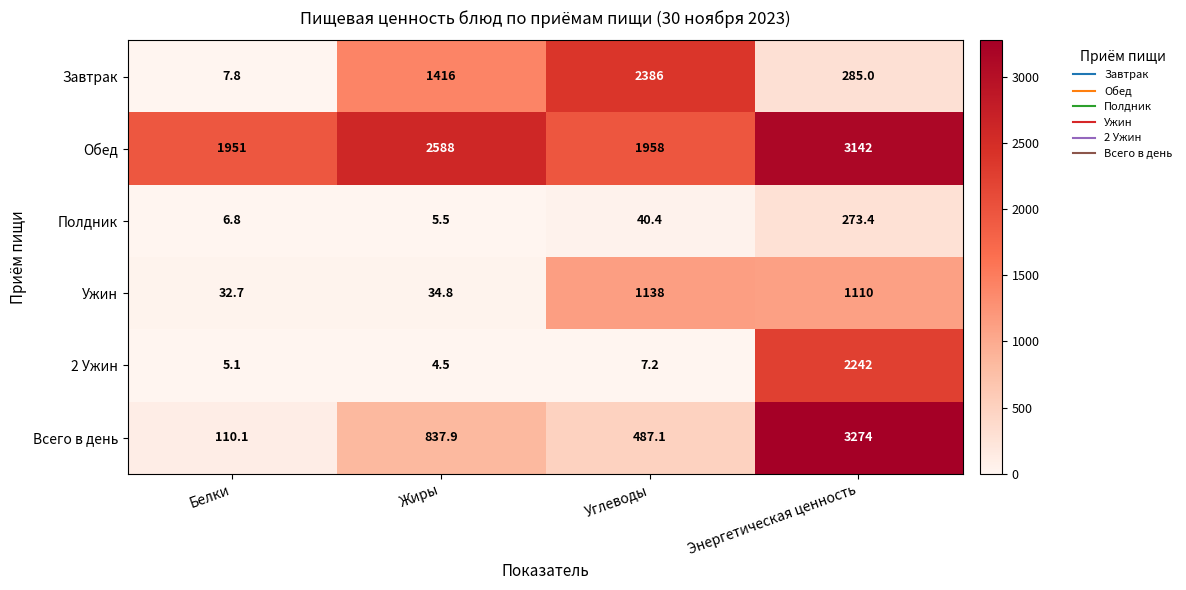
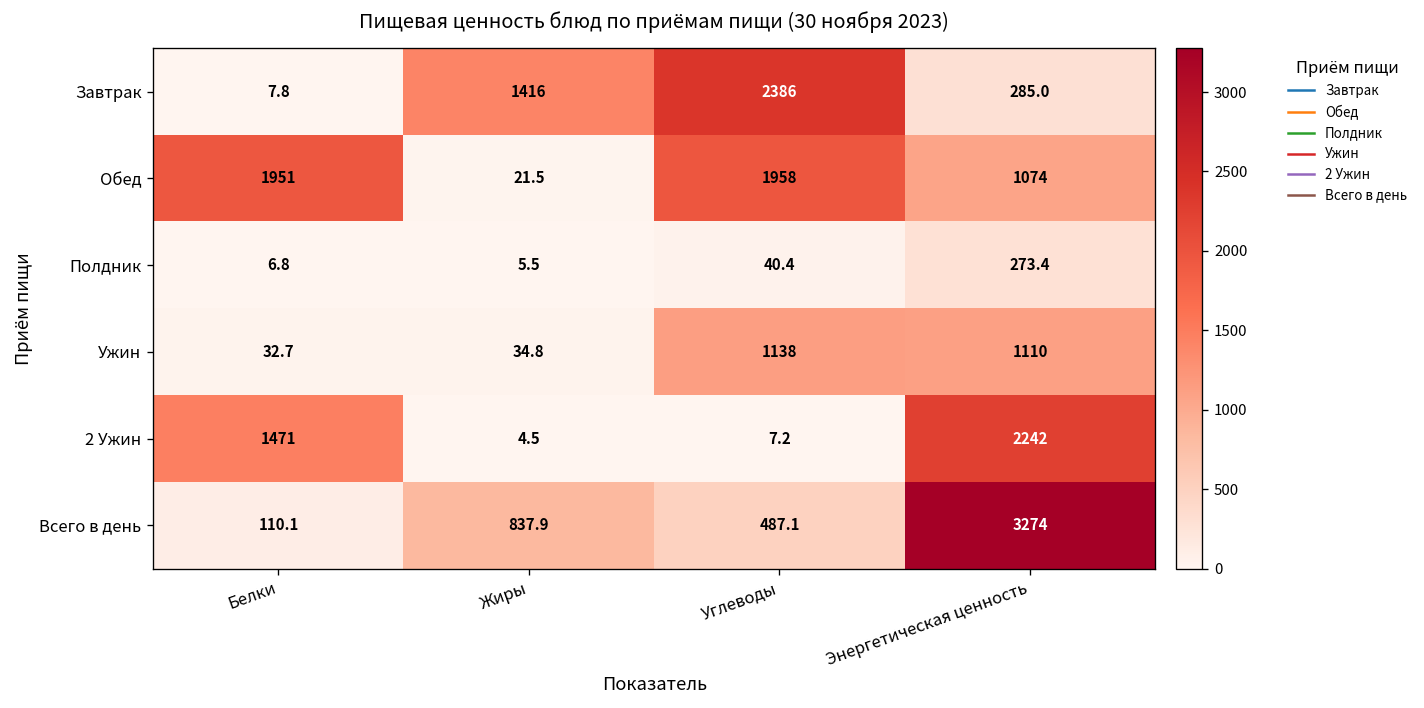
  {
    "Завтрак": {
      "Белки": 7.8,
      "Жиры": 1416,
      "Углеводы": 2386,
      "Энергетическая ценность": 285.0
    },
    "Обед": {
      "Белки": 1951,
-     "Жиры": 2588,
+     "Жиры": 21.5,
      "Углеводы": 1958,
-     "Энергетическая ценность": 3142
+     "Энергетическая ценность": 1074
    },
    "Полдник": {
      "Белки": 6.8,
      "Жиры": 5.5,
      "Углеводы": 40.4,
      "Энергетическая ценность": 273.4
    },
    "Ужин": {
      "Белки": 32.7,
      "Жиры": 34.8,
      "Углеводы": 1138,
      "Энергетическая ценность": 1110
    },
    "2 Ужин": {
-     "Белки": 5.1,
+     "Белки": 1471,
      "Жиры": 4.5,
      "Углеводы": 7.2,
      "Энергетическая ценность": 2242
    },
    "Всего в день": {
      "Белки": 110.1,
      "Жиры": 837.9,
      "Углеводы": 487.1,
      "Энергетическая ценность": 3274
    }
  }
